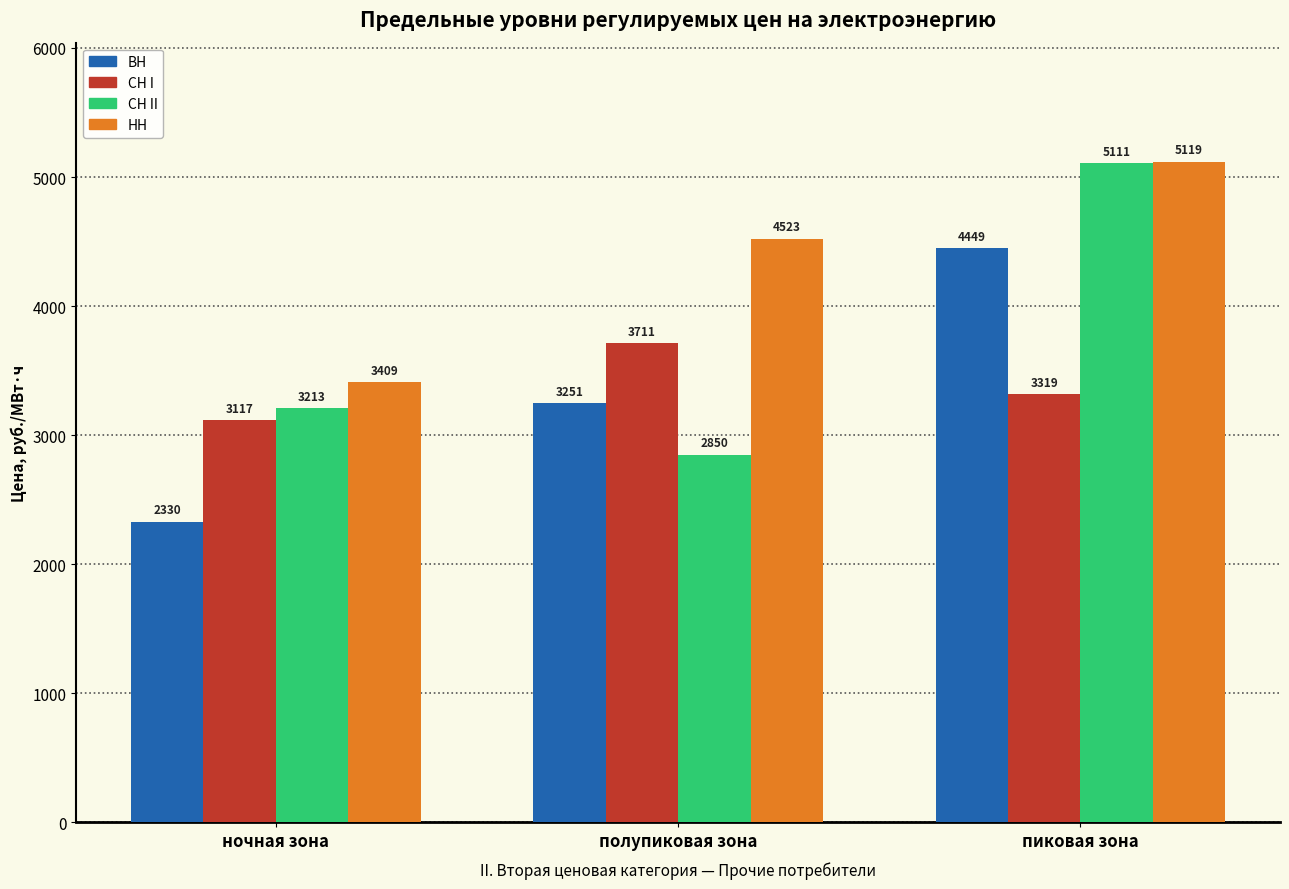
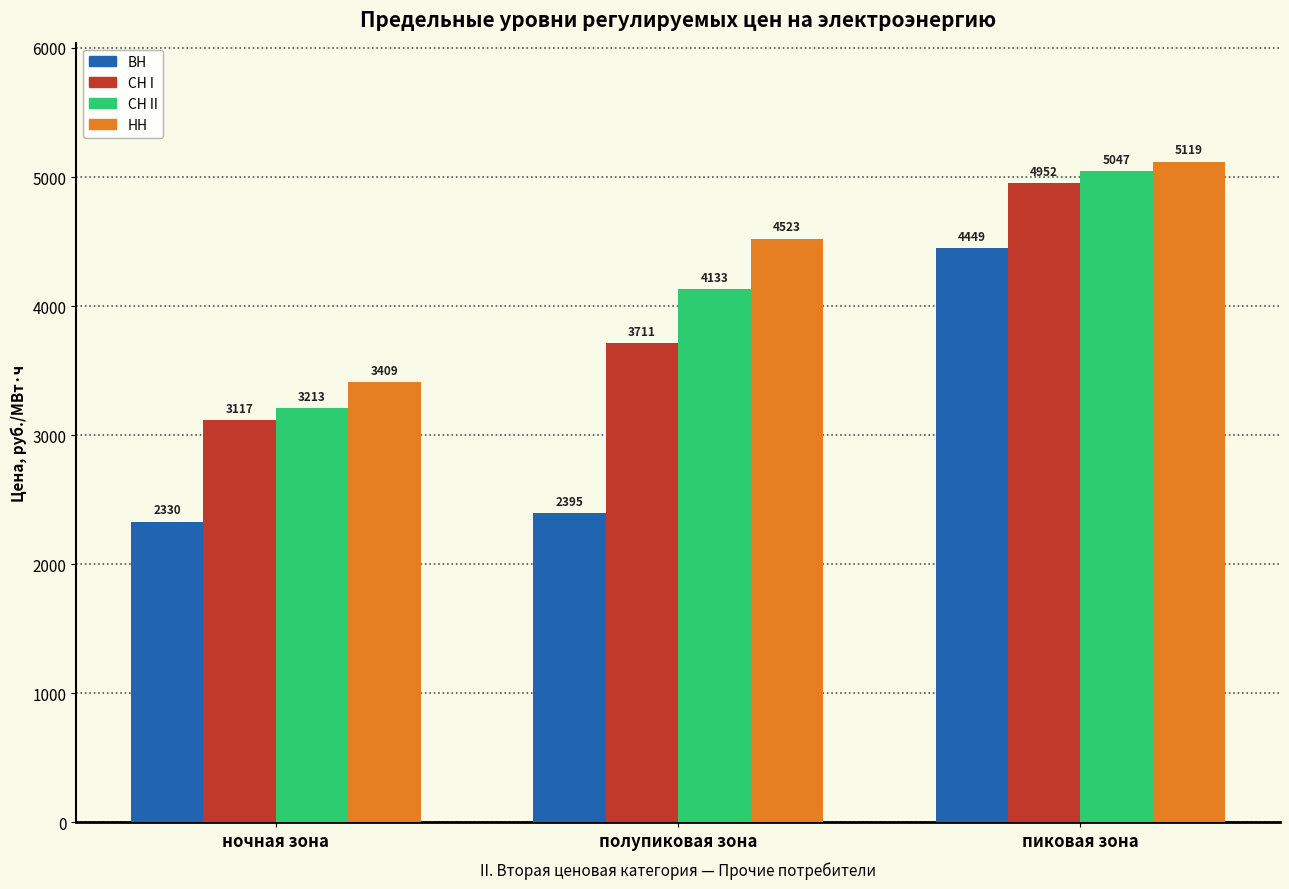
  {
    "ВН": {
      "ночная зона": 2330,
-     "полупиковая зона": 3251,
+     "полупиковая зона": 2395,
      "пиковая зона": 4449
    },
    "СН I": {
      "ночная зона": 3117,
      "полупиковая зона": 3711,
-     "пиковая зона": 3319
+     "пиковая зона": 4952
    },
    "СН II": {
      "ночная зона": 3213,
-     "полупиковая зона": 2850,
-     "пиковая зона": 5111
+     "полупиковая зона": 4133,
+     "пиковая зона": 5047
    },
    "НН": {
      "ночная зона": 3409,
      "полупиковая зона": 4523,
      "пиковая зона": 5119
    }
  }
